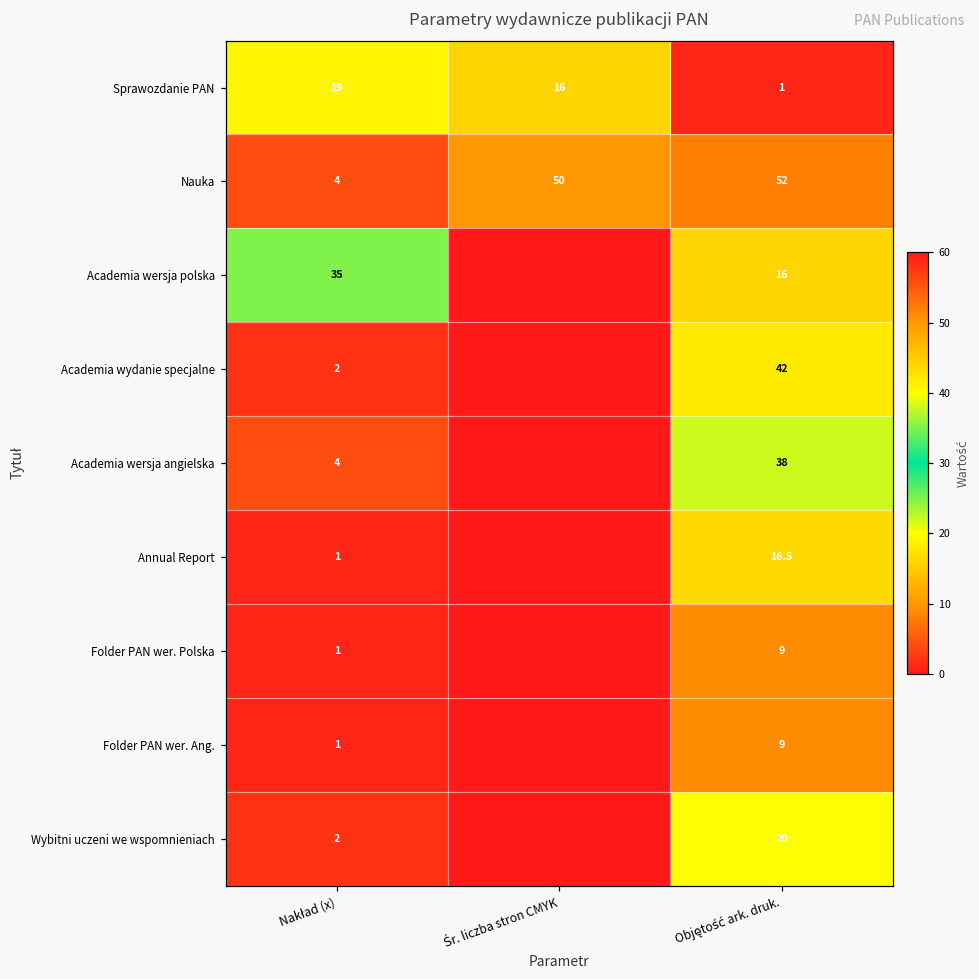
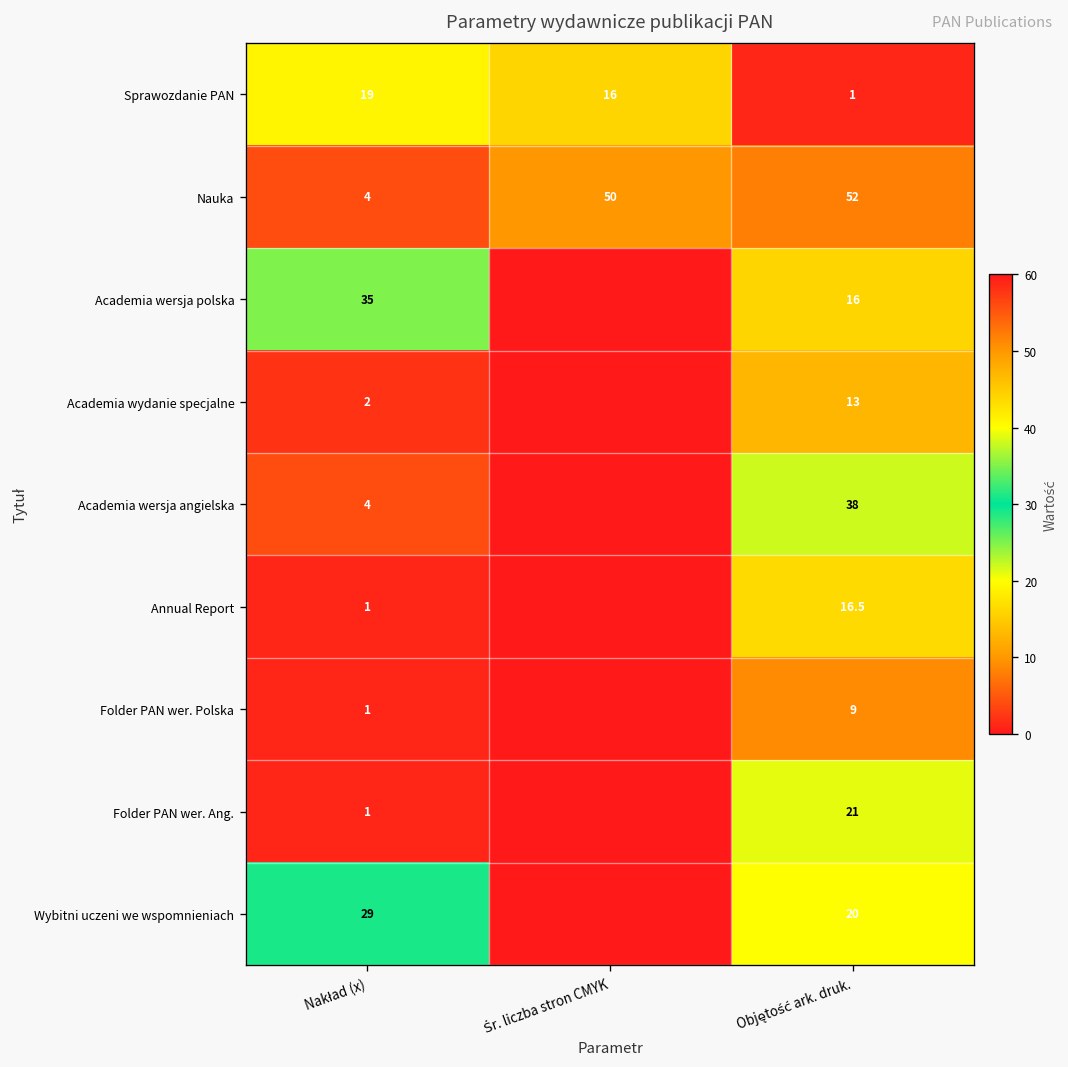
  {
    "Sprawozdanie PAN": {
      "Nakład (x)": 19,
      "Śr. liczba stron CMYK": 16,
      "Objętość ark. druk.": 1
    },
    "Nauka": {
      "Nakład (x)": 4,
      "Śr. liczba stron CMYK": 50,
      "Objętość ark. druk.": 52
    },
    "Academia wersja polska": {
      "Nakład (x)": 35,
      "Objętość ark. druk.": 16
    },
    "Academia wydanie specjalne": {
      "Nakład (x)": 2,
-     "Objętość ark. druk.": 42
+     "Objętość ark. druk.": 13
    },
    "Academia wersja angielska": {
      "Nakład (x)": 4,
      "Objętość ark. druk.": 38
    },
    "Annual Report": {
      "Nakład (x)": 1,
      "Objętość ark. druk.": 16.5
    },
    "Folder PAN wer. Polska": {
      "Nakład (x)": 1,
      "Objętość ark. druk.": 9
    },
    "Folder PAN wer. Ang.": {
      "Nakład (x)": 1,
-     "Objętość ark. druk.": 9
+     "Objętość ark. druk.": 21
    },
    "Wybitni uczeni we wspomnieniach": {
-     "Nakład (x)": 2,
+     "Nakład (x)": 29,
      "Objętość ark. druk.": 20
    }
  }
